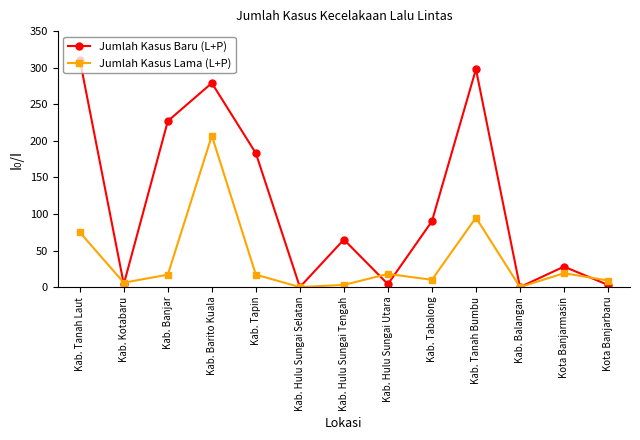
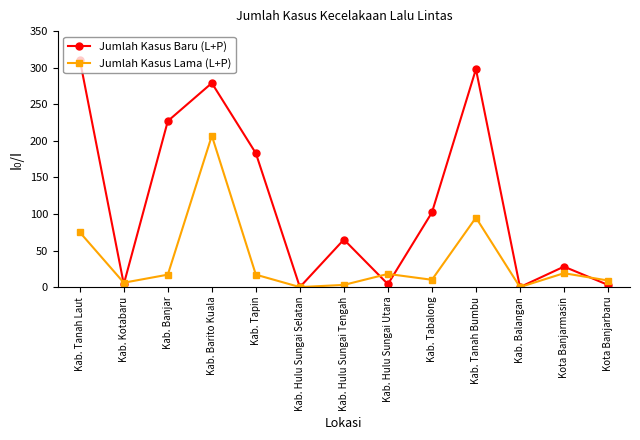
  {
    "Jumlah Kasus Baru (L+P)": {
      "Kab. Banjar": 230,
      "Kab. Barito Kuala": 280,
      "Kab. Tapin": 180,
      "Kab. Hulu Sungai Tengah": 70,
      "Kab. Hulu Sungai Utara": 0,
-     "Kab. Tabalong": 90,
+     "Kab. Tabalong": 100,
      "Kab. Tanah Bumbu": 300,
      "Kota Banjarmasin": 30,
      "Kota Banjarbaru": 0
    },
    "Jumlah Kasus Lama (L+P)": {
      "Kab. Tanah Laut": 80,
      "Kab. Banjar": 20,
      "Kab. Barito Kuala": 210,
      "Kab. Tapin": 20,
      "Kab. Hulu Sungai Tengah": 0,
      "Kab. Hulu Sungai Utara": 20,
      "Kab. Tabalong": 10,
      "Kab. Tanah Bumbu": 100,
      "Kota Banjarmasin": 20,
      "Kota Banjarbaru": 10
    }
  }
